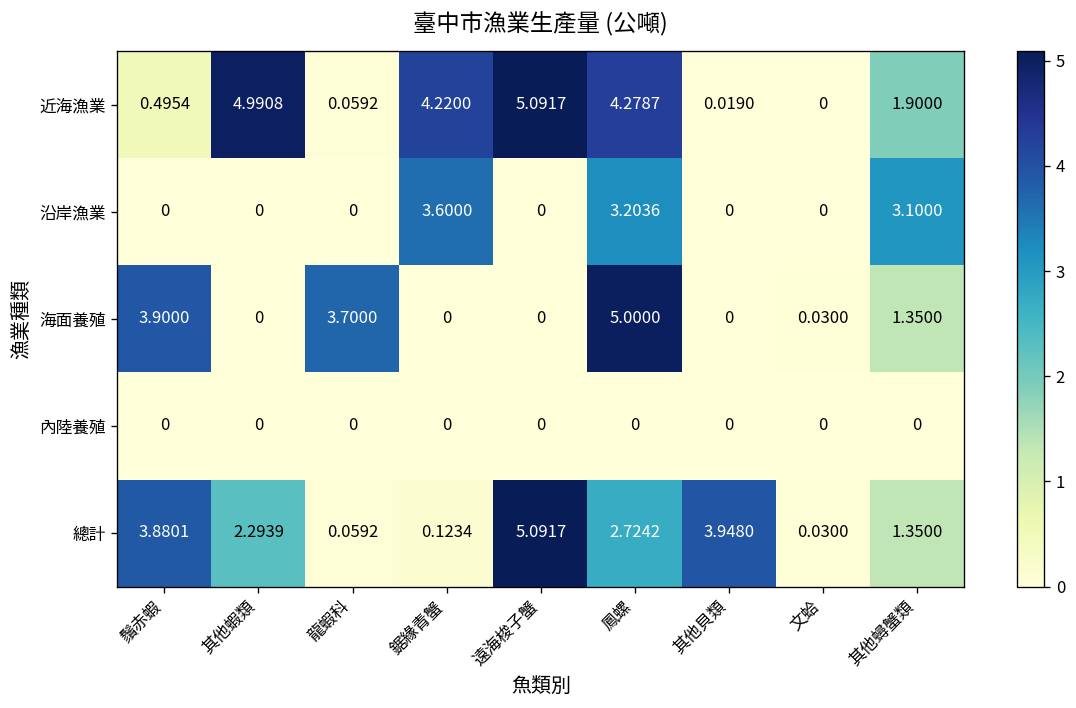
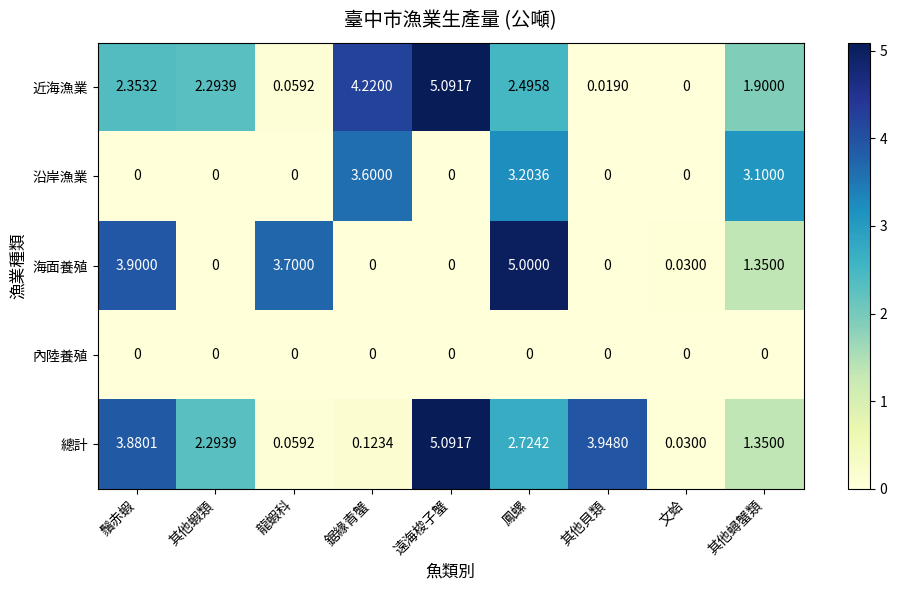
  {
    "近海漁業": {
-     "鬚赤蝦": 0.4954,
-     "其他蝦類": 4.9908,
+     "鬚赤蝦": 2.3532,
+     "其他蝦類": 2.2939,
      "龍蝦科": 0.0592,
      "鋸緣青蟹": 4.2200,
      "遠海梭子蟹": 5.0917,
-     "鳳螺": 4.2787,
+     "鳳螺": 2.4958,
      "其他貝類": 0.0190,
      "文蛤": 0,
      "其他蟳蟹類": 1.9000
    },
    "沿岸漁業": {
      "鬚赤蝦": 0,
      "其他蝦類": 0,
      "龍蝦科": 0,
      "鋸緣青蟹": 3.6000,
      "遠海梭子蟹": 0,
      "鳳螺": 3.2036,
      "其他貝類": 0,
      "文蛤": 0,
      "其他蟳蟹類": 3.1000
    },
    "海面養殖": {
      "鬚赤蝦": 3.9000,
      "其他蝦類": 0,
      "龍蝦科": 3.7000,
      "鋸緣青蟹": 0,
      "遠海梭子蟹": 0,
      "鳳螺": 5.0000,
      "其他貝類": 0,
      "文蛤": 0.0300,
      "其他蟳蟹類": 1.3500
    },
    "內陸養殖": {
      "鬚赤蝦": 0,
      "其他蝦類": 0,
      "龍蝦科": 0,
      "鋸緣青蟹": 0,
      "遠海梭子蟹": 0,
      "鳳螺": 0,
      "其他貝類": 0,
      "文蛤": 0,
      "其他蟳蟹類": 0
    },
    "總計": {
      "鬚赤蝦": 3.8801,
      "其他蝦類": 2.2939,
      "龍蝦科": 0.0592,
      "鋸緣青蟹": 0.1234,
      "遠海梭子蟹": 5.0917,
      "鳳螺": 2.7242,
      "其他貝類": 3.9480,
      "文蛤": 0.0300,
      "其他蟳蟹類": 1.3500
    }
  }
